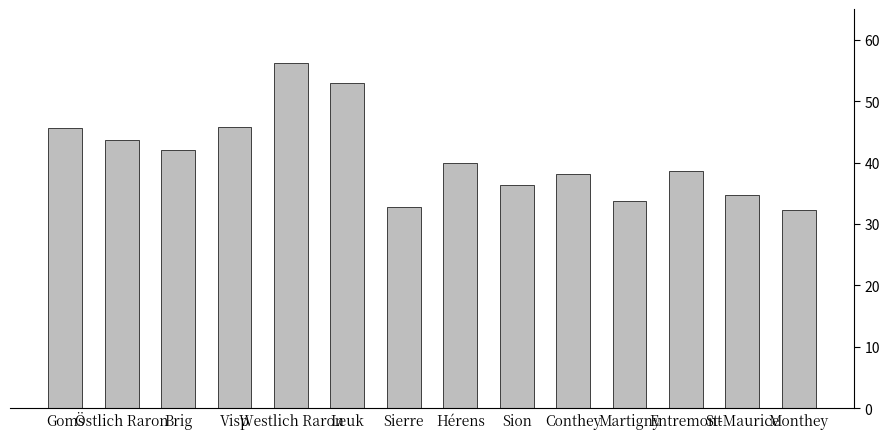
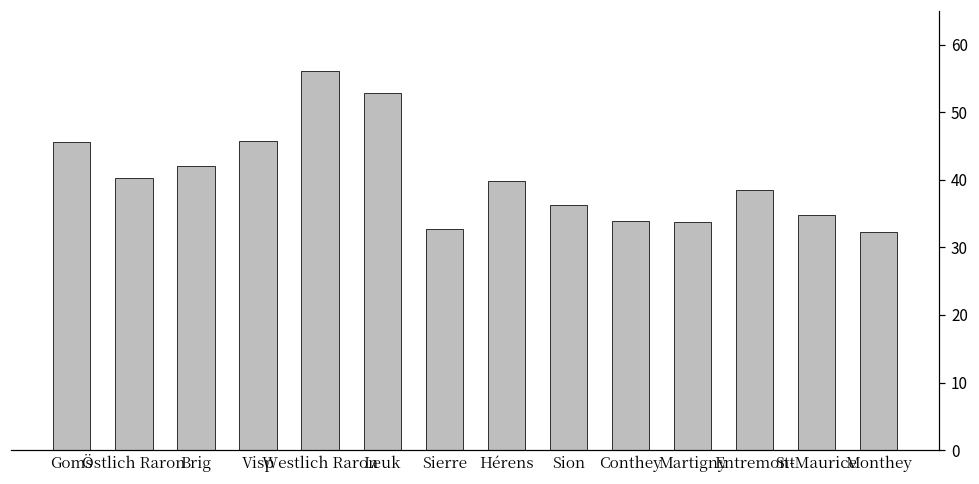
  {
-   "Östlich Raron": 44,
+   "Östlich Raron": 40,
    "Westlich Raron": 56,
    "Sierre": 33,
    "Hérens": 40,
    "Sion": 36,
-   "Conthey": 38
+   "Conthey": 34
  }
